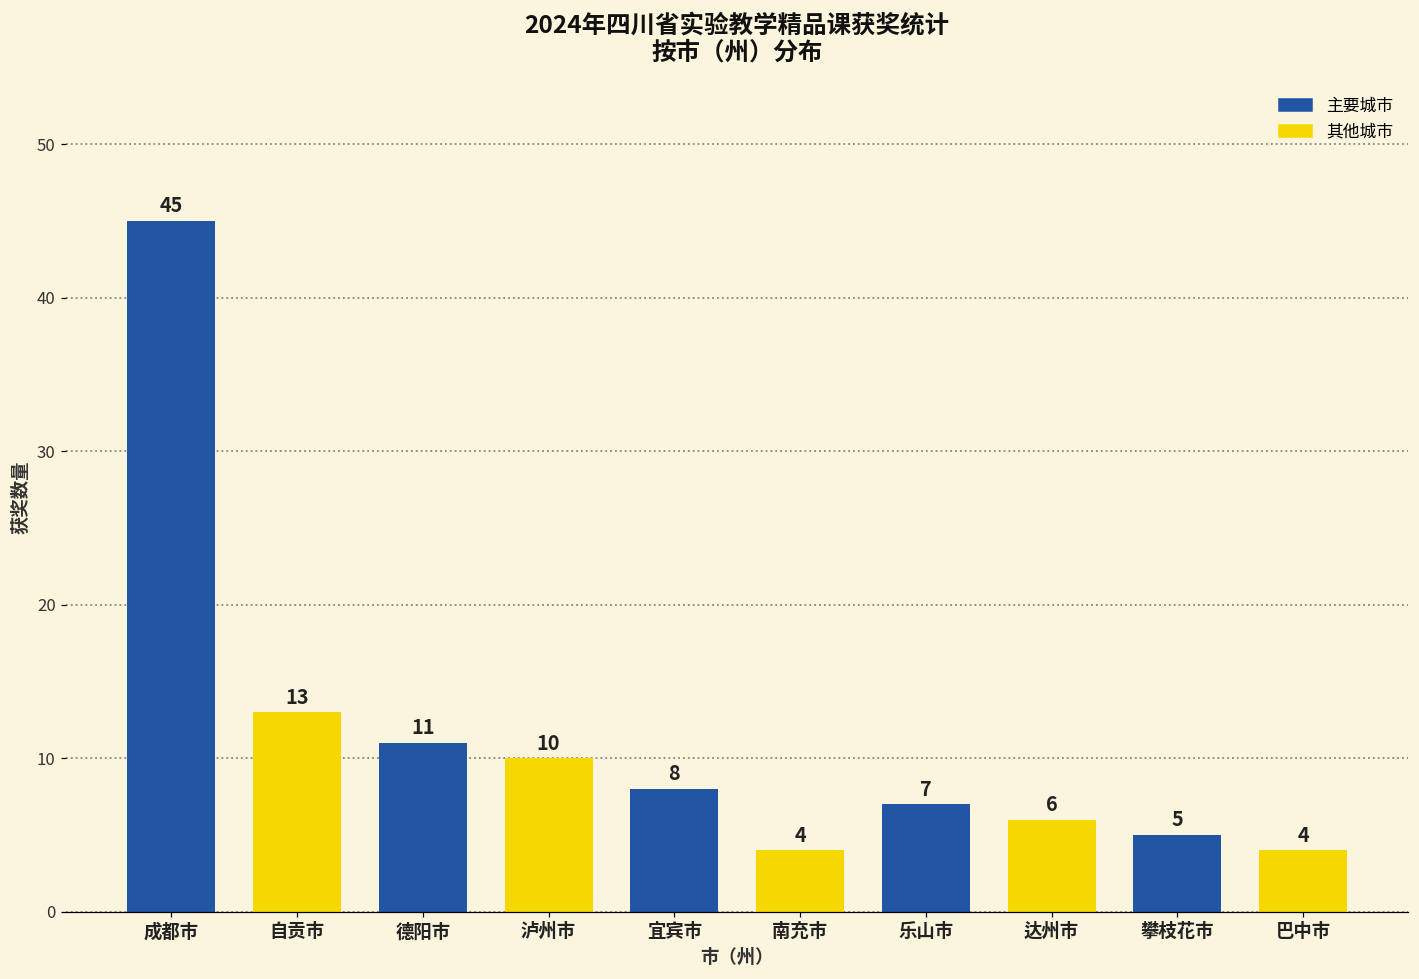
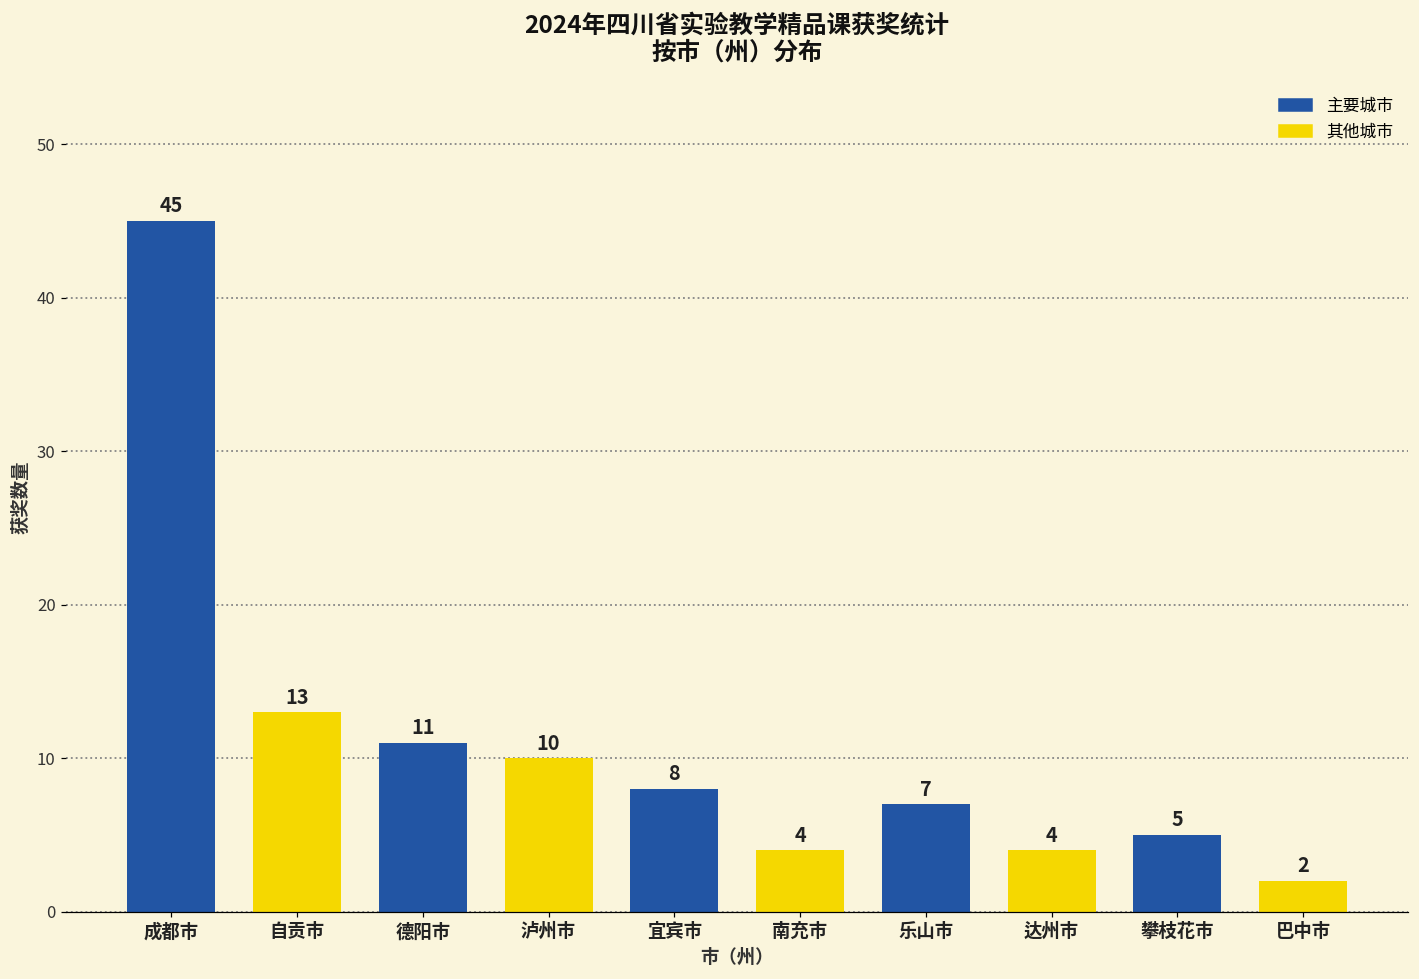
  {
    "成都市": 45,
    "自贡市": 13,
    "德阳市": 11,
    "泸州市": 10,
    "宜宾市": 8,
    "南充市": 4,
    "乐山市": 7,
-   "达州市": 6,
+   "达州市": 4,
    "攀枝花市": 5,
-   "巴中市": 4
+   "巴中市": 2
  }
